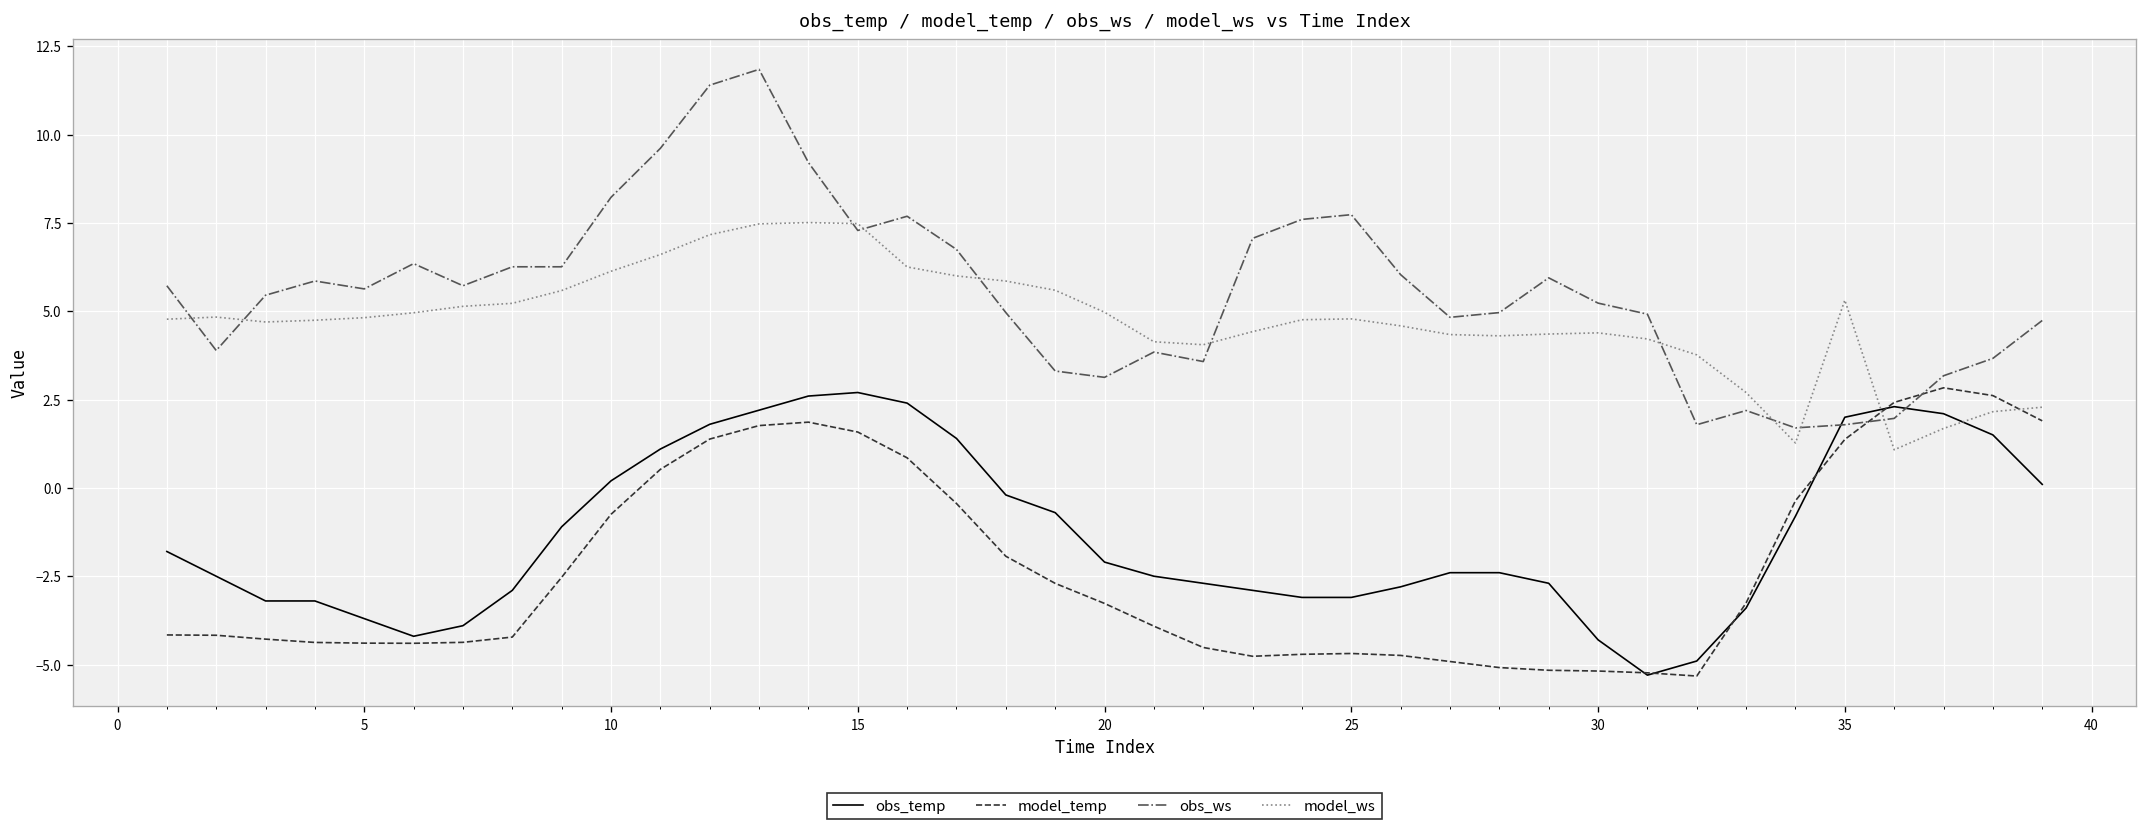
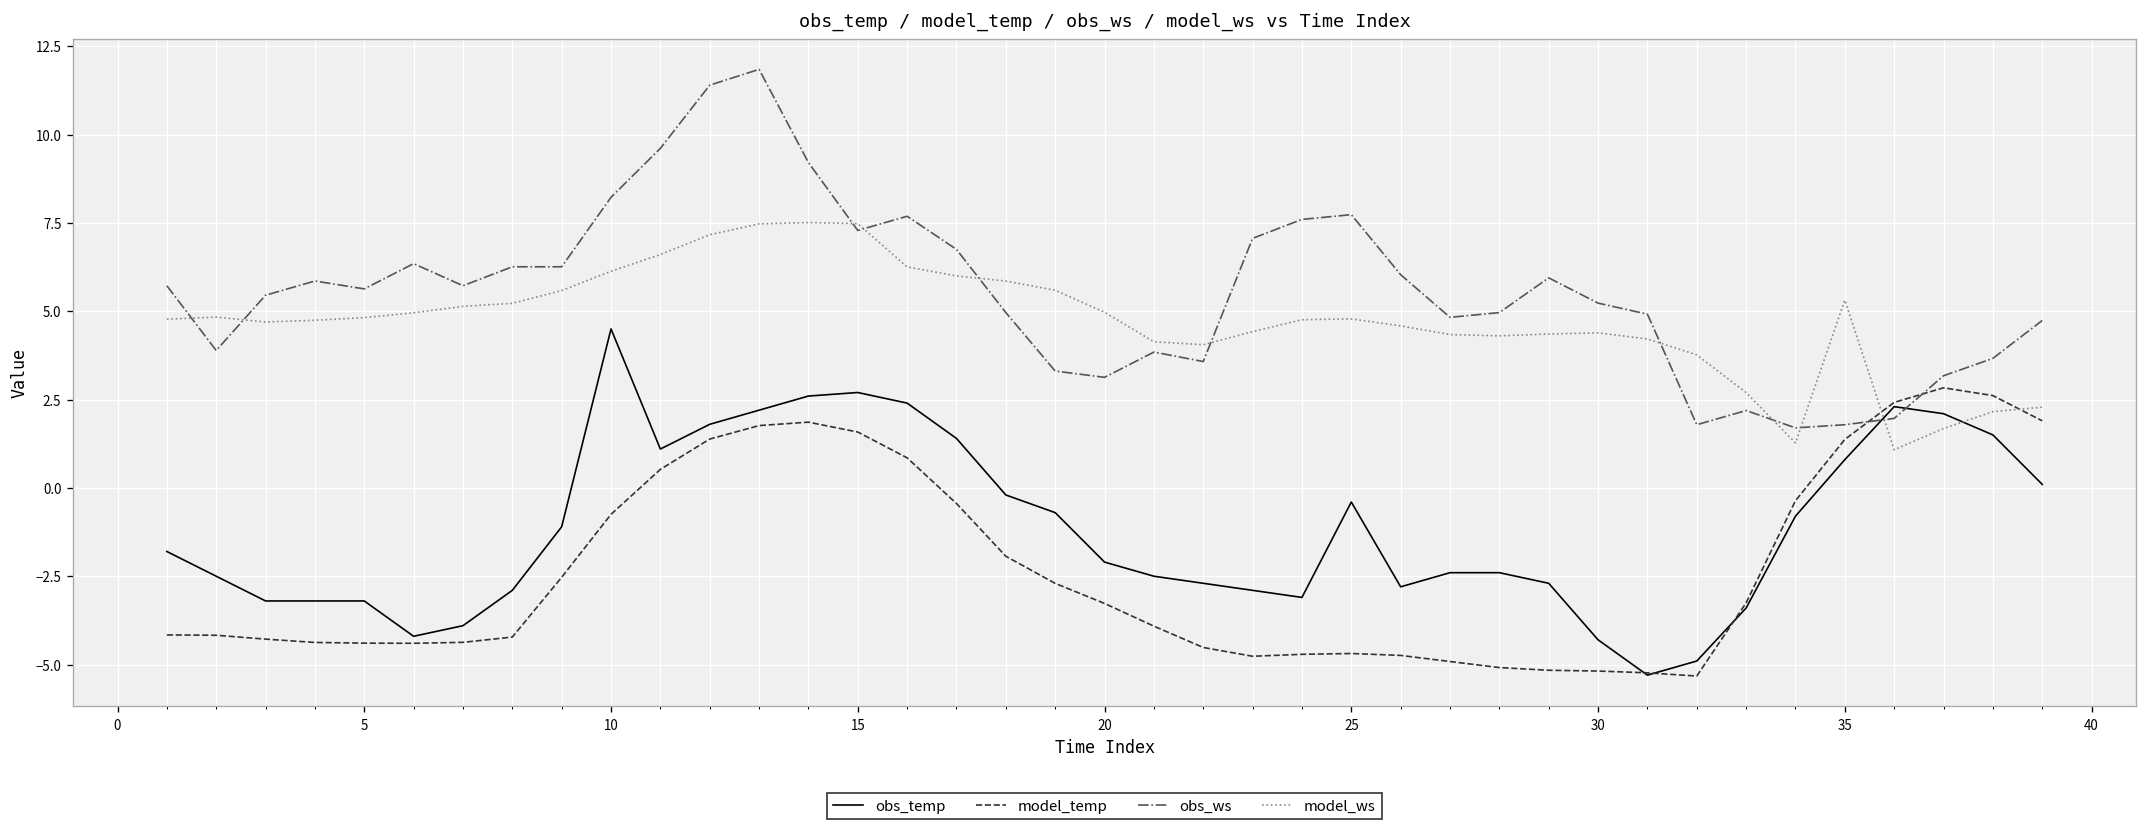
  {
    "obs_temp": {
-     "5": -3.7,
-     "10": 0.2,
+     "5": -3.2,
+     "10": 4.5,
      "15": 2.7,
      "20": -2.1,
-     "25": -3.1,
+     "25": -0.4,
      "30": -4.3,
-     "35": 2.0
+     "35": 0.8
    },
    "model_ws": {
      "5": 4.8,
      "10": 6.1,
      "15": 7.5,
      "20": 5.0,
      "25": 4.8,
      "30": 4.4,
      "35": 5.3
    }
  }
